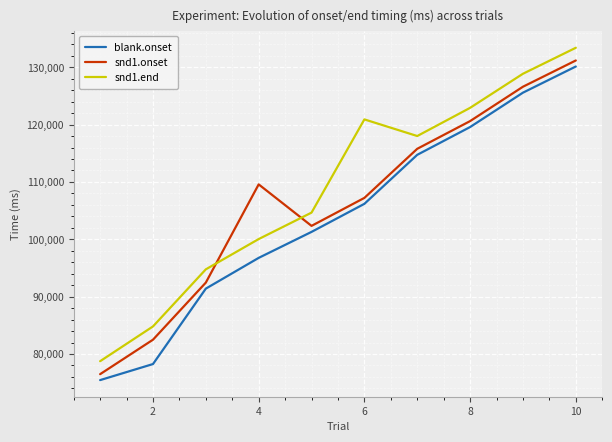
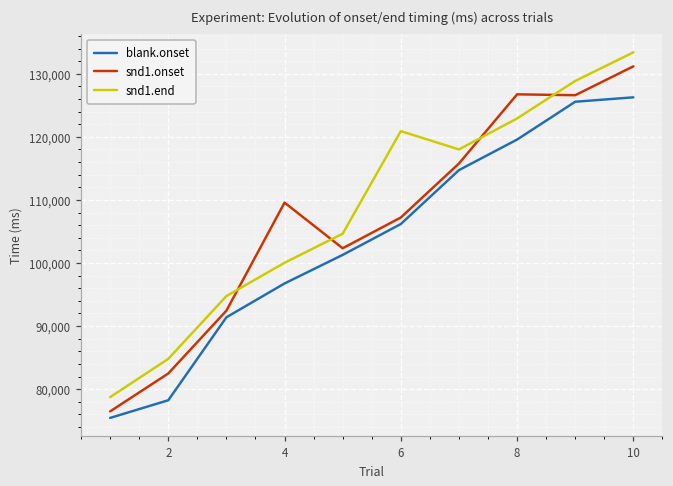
  {
    "blank.onset": {
      "2": "78,000",
      "4": "97,000",
      "6": "106,000",
      "8": "120,000",
-     "10": "130,000"
+     "10": "126,000"
    },
    "snd1.onset": {
      "2": "82,000",
      "4": "110,000",
      "6": "107,000",
-     "8": "121,000",
+     "8": "127,000",
      "10": "131,000"
    },
    "snd1.end": {
      "2": "85,000",
      "4": "100,000",
      "6": "121,000",
      "8": "123,000",
      "10": "133,000"
    }
  }
